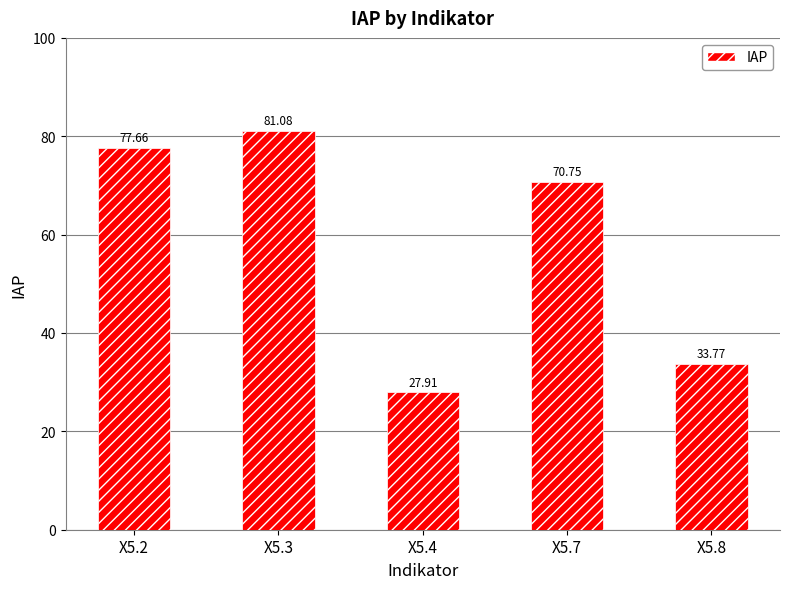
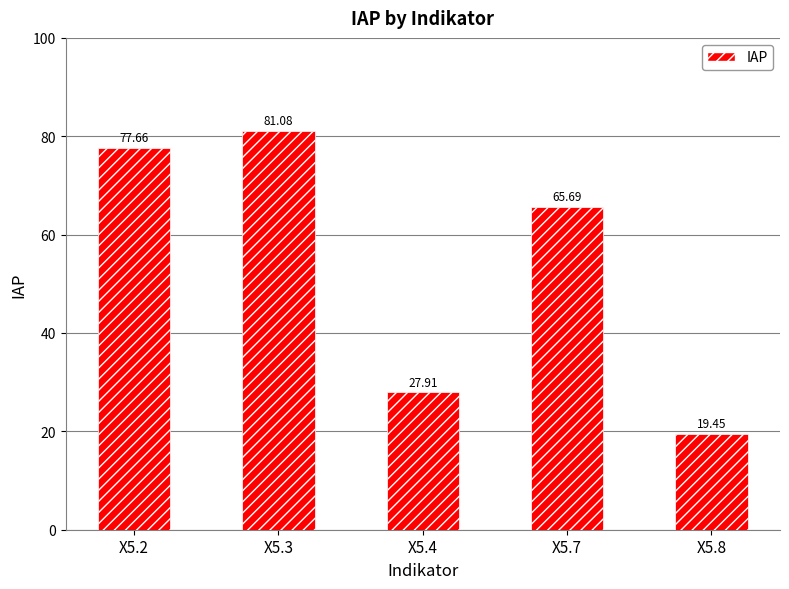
  {
    "X5.2": 77.66,
    "X5.3": 81.08,
    "X5.4": 27.91,
-   "X5.7": 70.75,
-   "X5.8": 33.77
+   "X5.7": 65.69,
+   "X5.8": 19.45
  }
